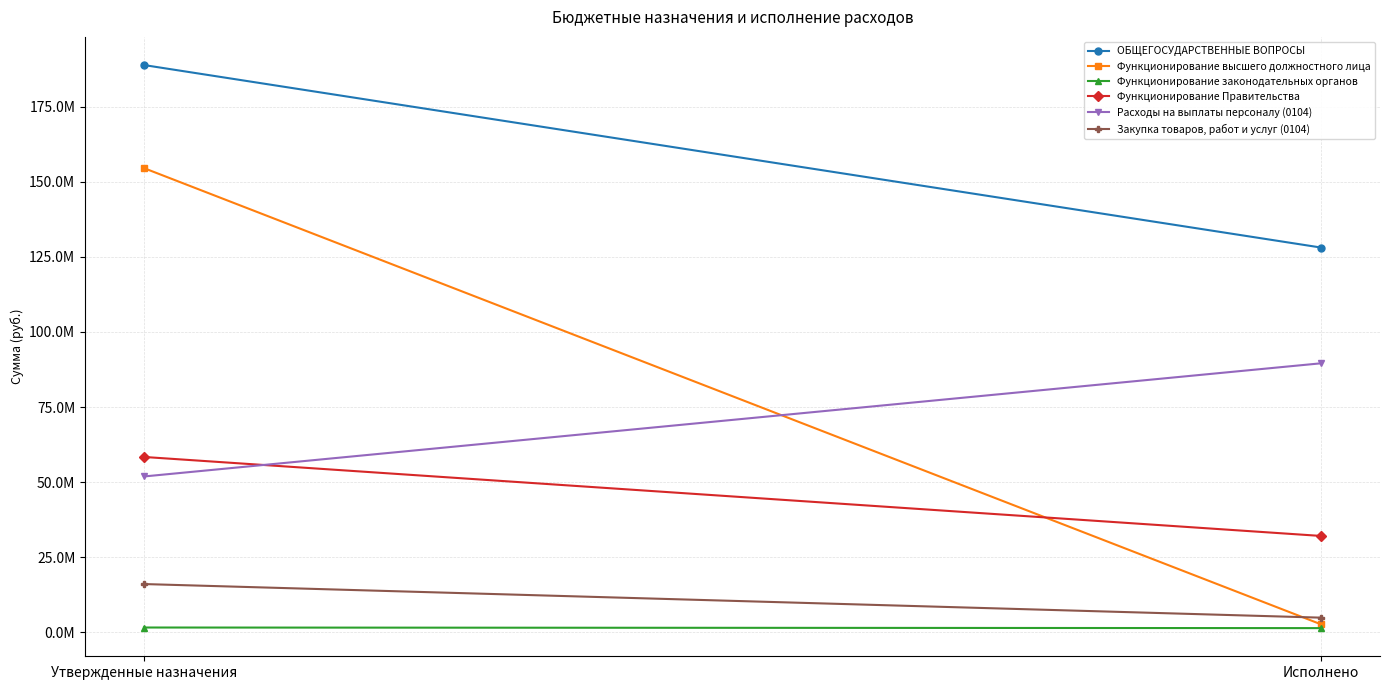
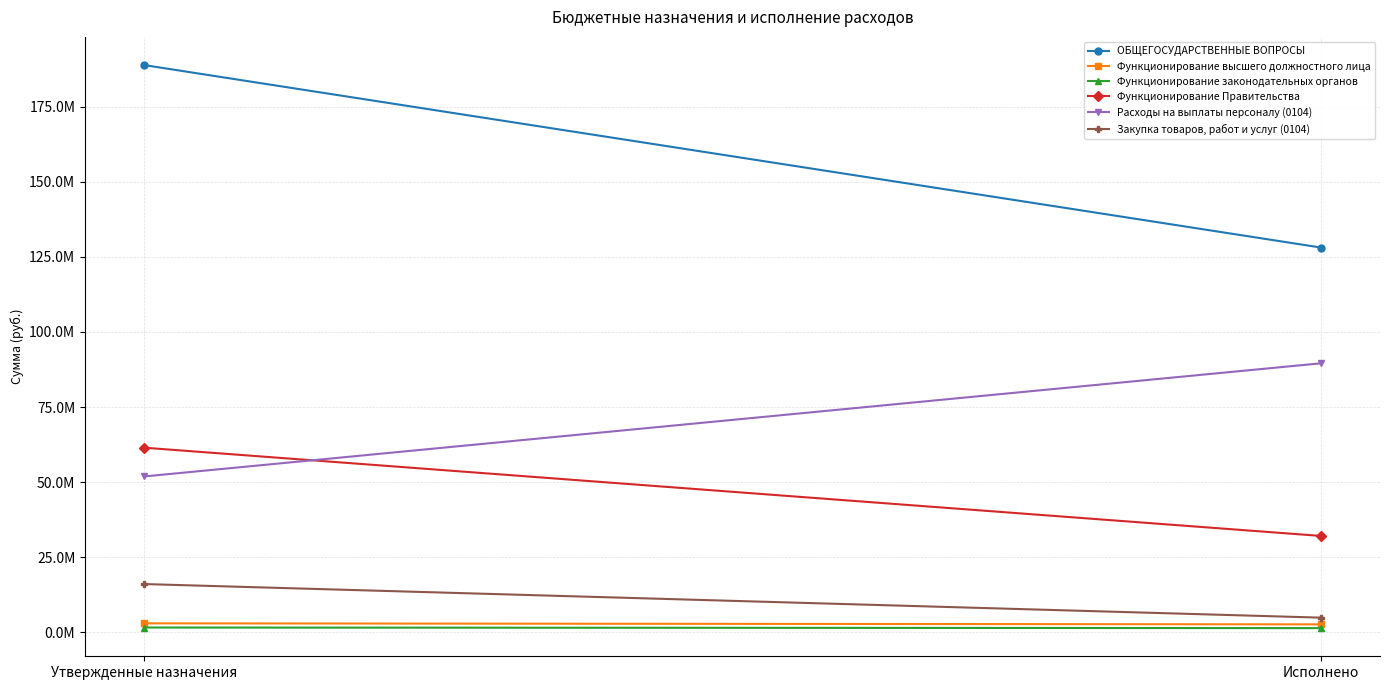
  {
    "ОБЩЕГОСУДАРСТВЕННЫЕ ВОПРОСЫ": {
      "Утвержденные назначения": 189000000,
      "Исполнено": 128000000
    },
    "Функционирование высшего должностного лица": {
-     "Утвержденные назначения": 155000000,
+     "Утвержденные назначения": 3000000,
      "Исполнено": 3000000
    },
    "Функционирование законодательных органов": {
      "Утвержденные назначения": 2000000,
      "Исполнено": 1000000
    },
    "Функционирование Правительства": {
-     "Утвержденные назначения": 58000000,
+     "Утвержденные назначения": 61000000,
      "Исполнено": 32000000
    },
    "Расходы на выплаты персоналу (0104)": {
      "Утвержденные назначения": 52000000,
      "Исполнено": 90000000
    },
    "Закупка товаров, работ и услуг (0104)": {
      "Утвержденные назначения": 16000000,
      "Исполнено": 5000000
    }
  }
